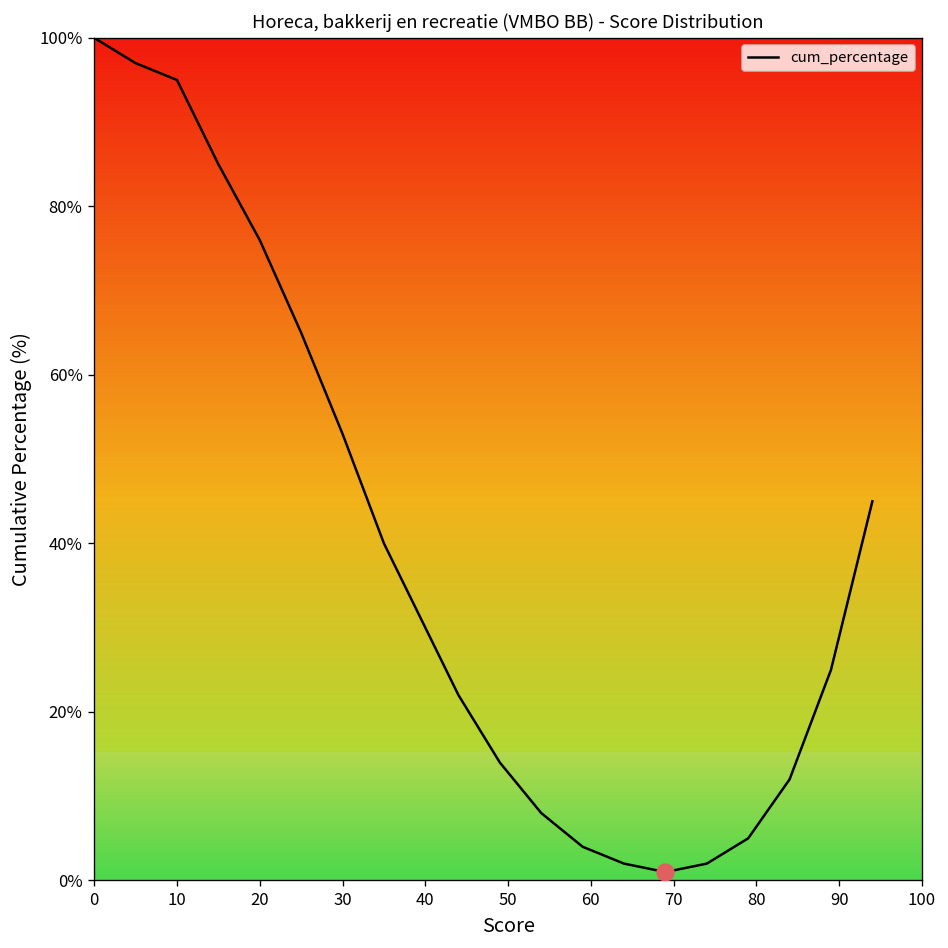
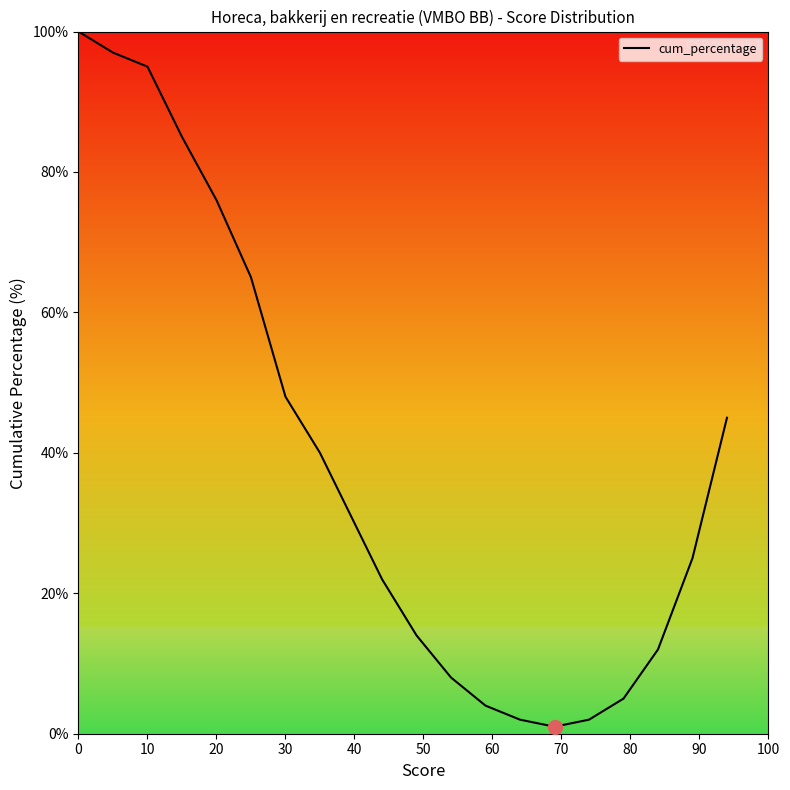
  {
    "cum_percentage": {
      "0": "100%",
      "10": "95%",
      "20": "76%",
-     "30": "53%"
+     "30": "48%"
    }
  }
